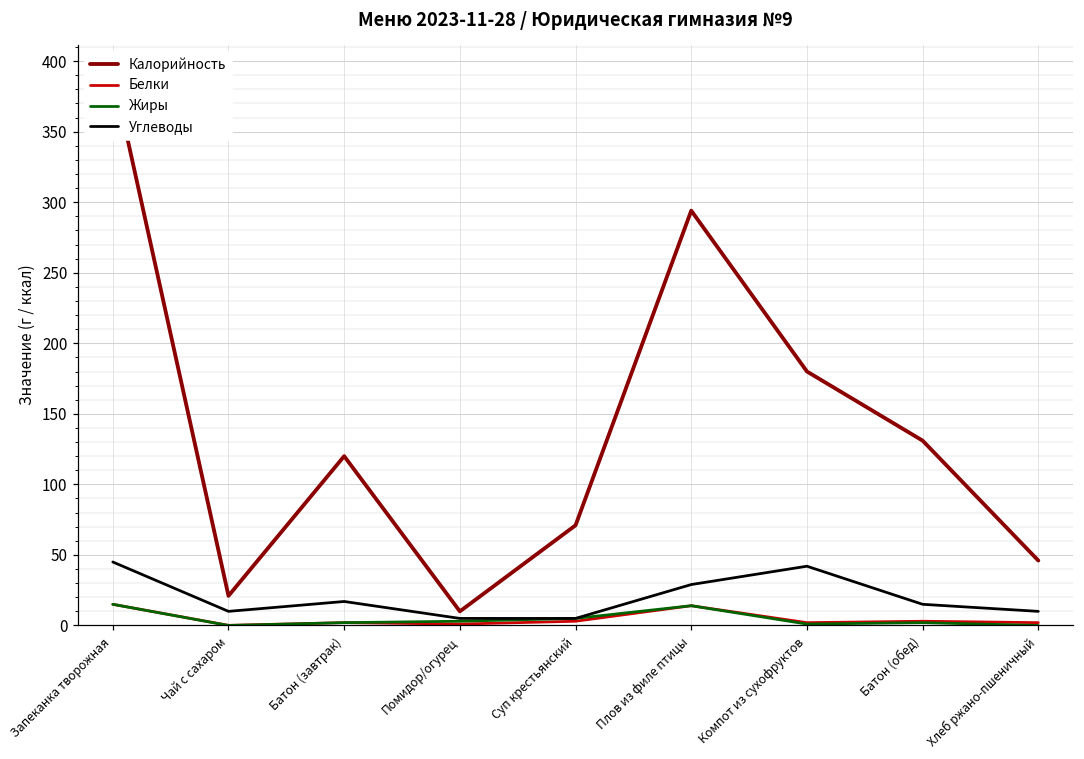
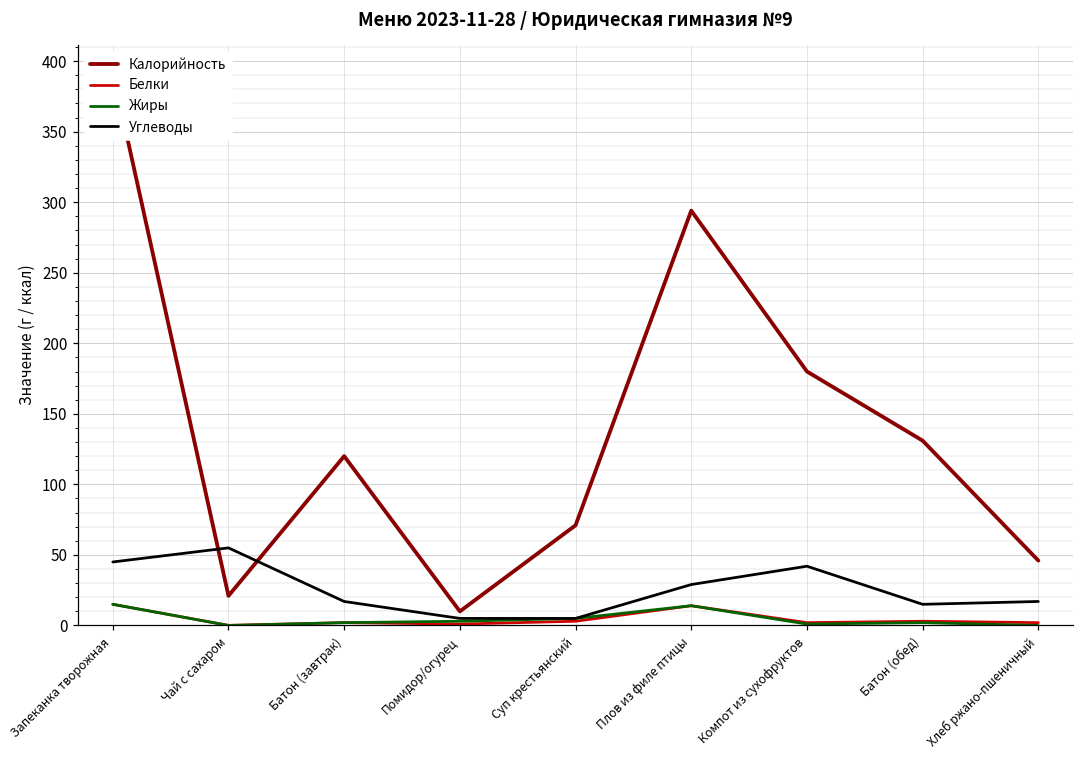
  {
    "Калорийность": {
      "Чай с сахаром": 21,
      "Батон (завтрак)": 120,
      "Помидор/огурец": 10,
      "Суп крестьянский": 71,
      "Плов из филе птицы": 294,
      "Компот из сухофруктов": 180,
      "Батон (обед)": 131,
      "Хлеб ржано-пшеничный": 46
    },
    "Белки": {
      "Суп крестьянский": 3,
      "Хлеб ржано-пшеничный": 2
    },
    "Жиры": {
      "Хлеб ржано-пшеничный": 0
    },
    "Углеводы": {
      "Запеканка творожная": 45,
-     "Чай с сахаром": 10,
+     "Чай с сахаром": 55,
      "Батон (завтрак)": 17,
      "Помидор/огурец": 5,
      "Плов из филе птицы": 29,
      "Компот из сухофруктов": 42,
      "Батон (обед)": 15,
-     "Хлеб ржано-пшеничный": 10
+     "Хлеб ржано-пшеничный": 17
    }
  }
